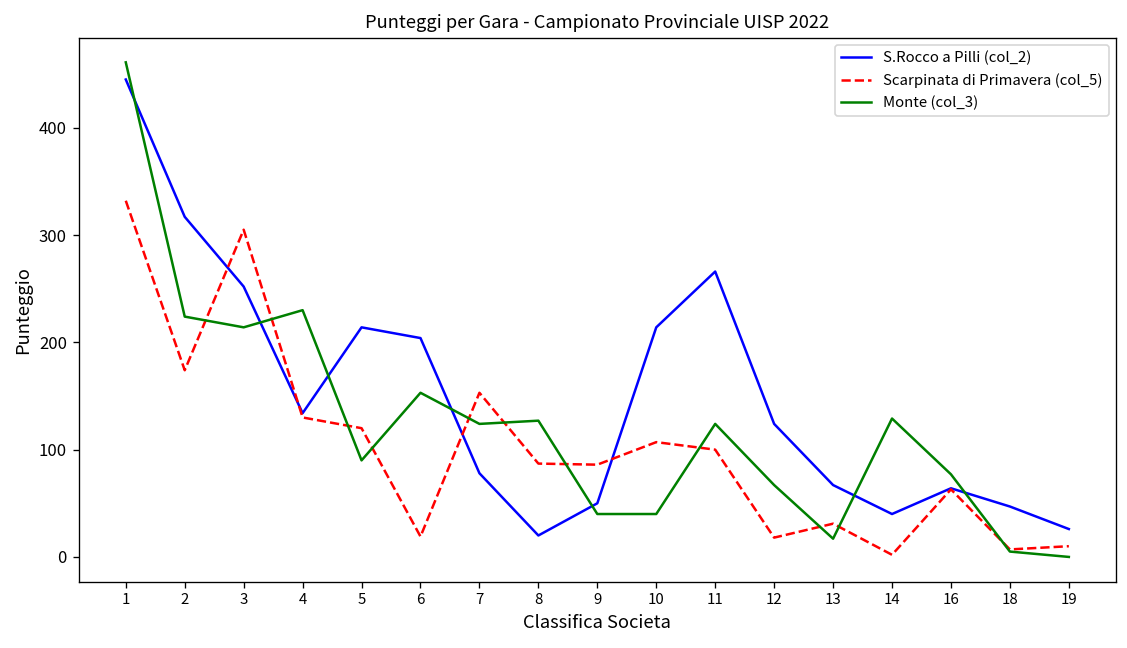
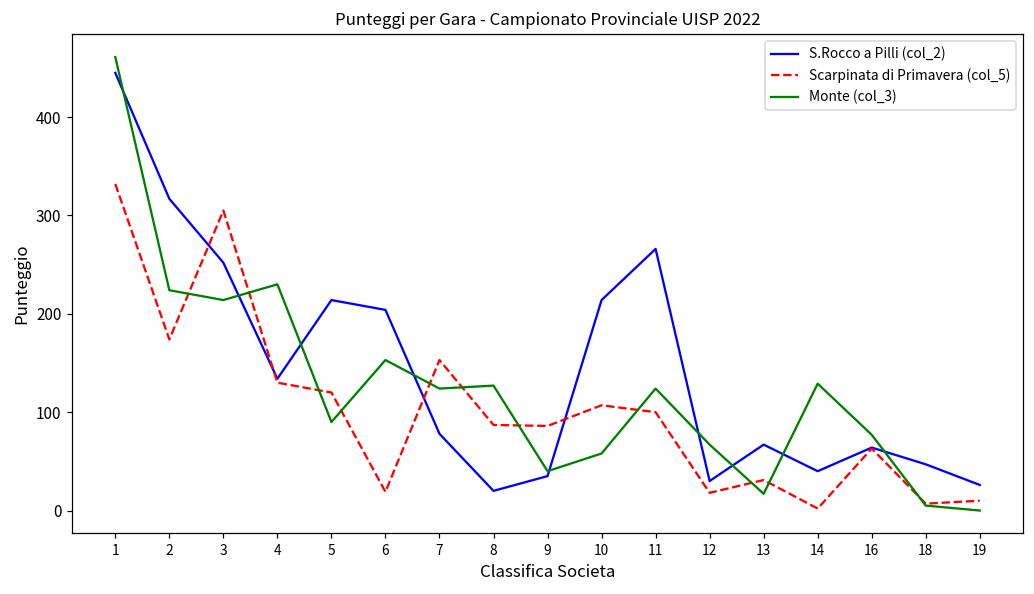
  {
    "S.Rocco a Pilli (col_2)": {
      "1": 450,
      "2": 320,
      "3": 250,
      "4": 130,
      "5": 210,
      "6": 200,
      "7": 80,
      "8": 20,
-     "9": 50,
+     "9": 40,
      "10": 210,
      "11": 270,
-     "12": 120,
+     "12": 30,
      "13": 70,
      "14": 40,
      "18": 50,
      "19": 30
    },
    "Scarpinata di Primavera (col_5)": {
      "1": 330,
      "2": 170,
      "3": 310,
      "4": 130,
      "5": 120,
      "6": 20,
      "7": 150,
      "8": 90,
      "9": 90,
      "10": 110,
      "11": 100,
      "12": 20,
      "13": 30,
      "14": 0,
      "19": 10
    },
    "Monte (col_3)": {
      "1": 460,
      "2": 220,
      "3": 210,
      "4": 230,
      "5": 90,
      "6": 150,
      "7": 120,
      "8": 130,
      "9": 40,
-     "10": 40,
+     "10": 60,
      "11": 120,
      "12": 70,
      "13": 20,
      "14": 130,
      "16": 80,
      "19": 0
    }
  }
